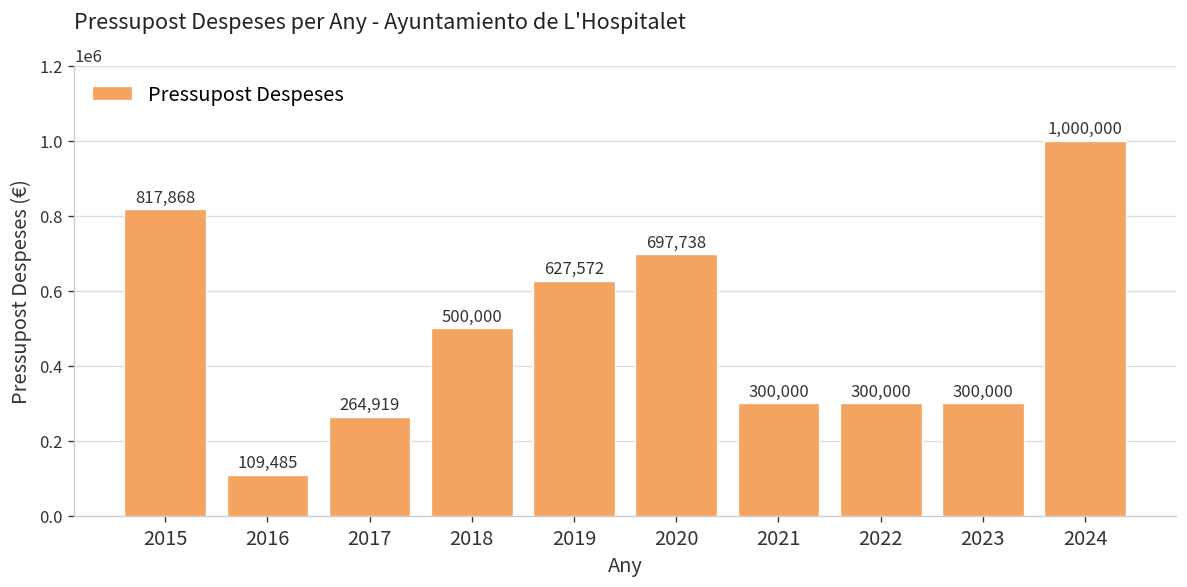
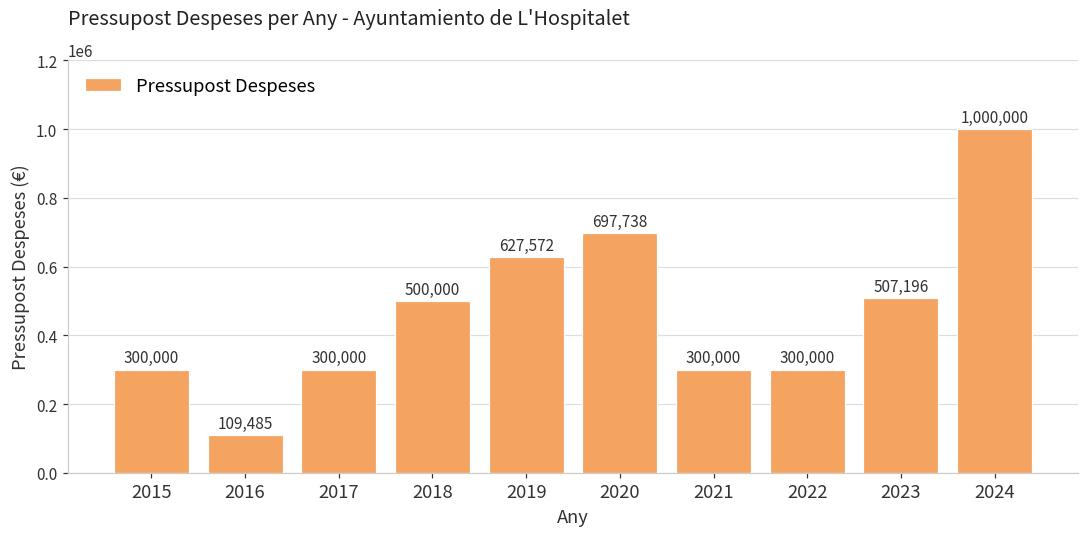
  {
-   "2015": "817,868",
+   "2015": "300,000",
    "2016": "109,485",
-   "2017": "264,919",
+   "2017": "300,000",
    "2018": "500,000",
    "2019": "627,572",
    "2020": "697,738",
    "2021": "300,000",
    "2022": "300,000",
-   "2023": "300,000",
+   "2023": "507,196",
    "2024": "1,000,000"
  }
